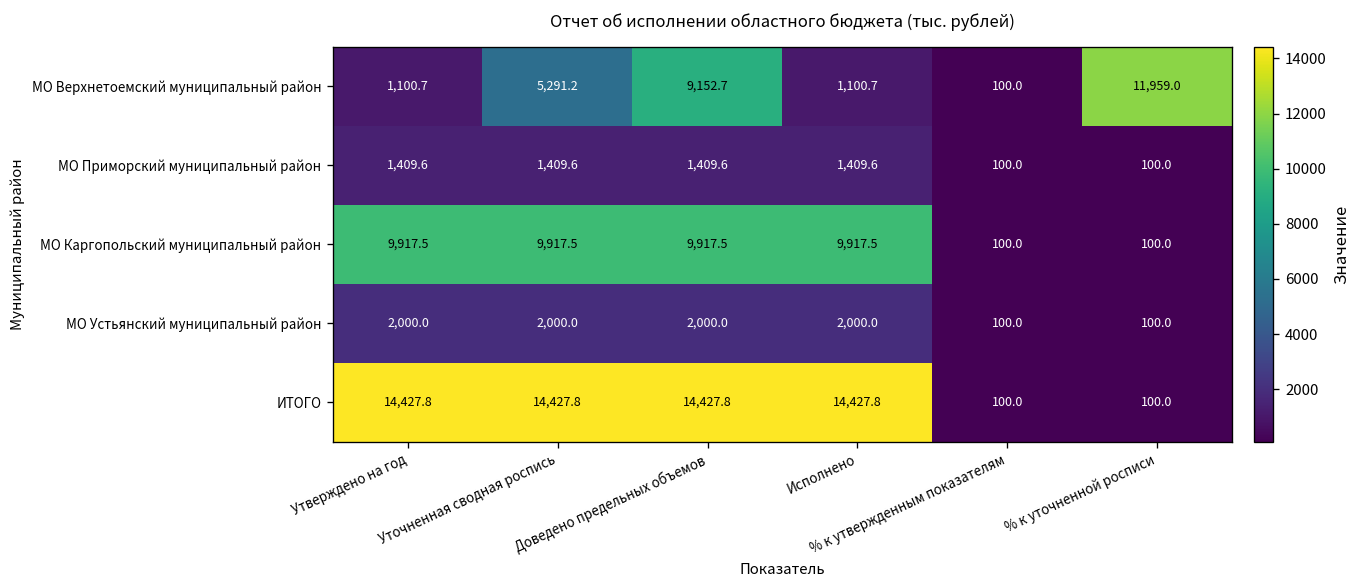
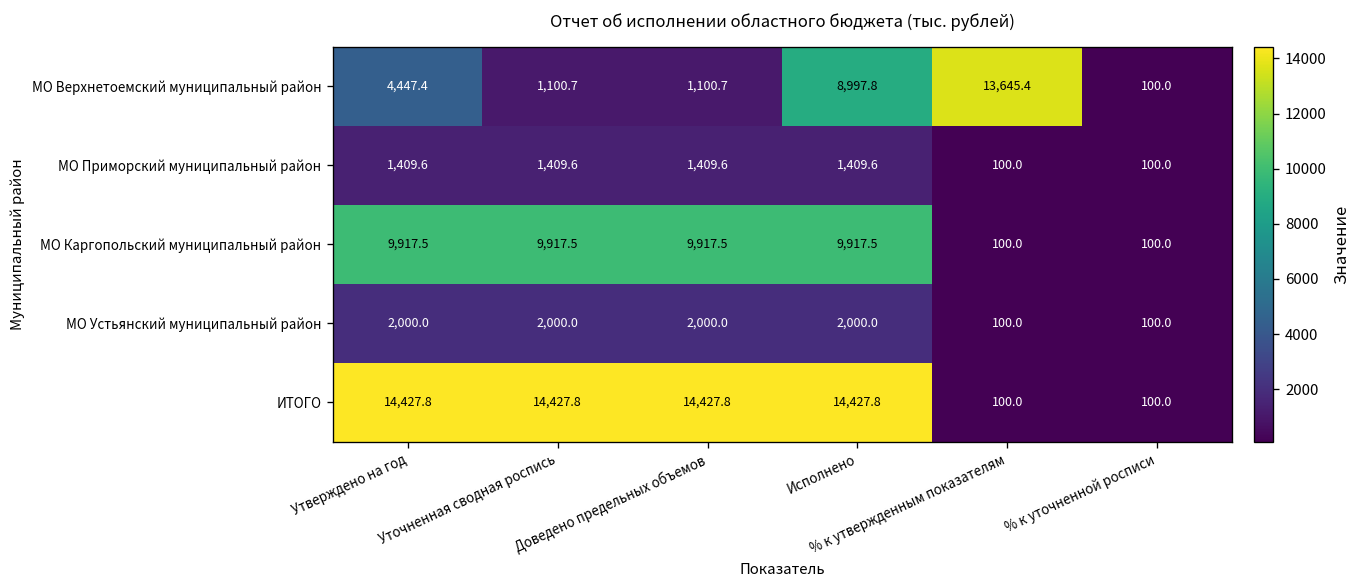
  {
    "МО Верхнетоемский муниципальный район": {
-     "Утверждено на год": "1,100.7",
-     "Уточненная сводная роспись": "5,291.2",
-     "Доведено предельных объемов": "9,152.7",
-     "Исполнено": "1,100.7",
-     "% к утвержденным показателям": "100.0",
-     "% к уточненной росписи": "11,959.0"
+     "Утверждено на год": "4,447.4",
+     "Уточненная сводная роспись": "1,100.7",
+     "Доведено предельных объемов": "1,100.7",
+     "Исполнено": "8,997.8",
+     "% к утвержденным показателям": "13,645.4",
+     "% к уточненной росписи": "100.0"
    },
    "МО Приморский муниципальный район": {
      "Утверждено на год": "1,409.6",
      "Уточненная сводная роспись": "1,409.6",
      "Доведено предельных объемов": "1,409.6",
      "Исполнено": "1,409.6",
      "% к утвержденным показателям": "100.0",
      "% к уточненной росписи": "100.0"
    },
    "МО Каргопольский муниципальный район": {
      "Утверждено на год": "9,917.5",
      "Уточненная сводная роспись": "9,917.5",
      "Доведено предельных объемов": "9,917.5",
      "Исполнено": "9,917.5",
      "% к утвержденным показателям": "100.0",
      "% к уточненной росписи": "100.0"
    },
    "МО Устьянский муниципальный район": {
      "Утверждено на год": "2,000.0",
      "Уточненная сводная роспись": "2,000.0",
      "Доведено предельных объемов": "2,000.0",
      "Исполнено": "2,000.0",
      "% к утвержденным показателям": "100.0",
      "% к уточненной росписи": "100.0"
    },
    "ИТОГО": {
      "Утверждено на год": "14,427.8",
      "Уточненная сводная роспись": "14,427.8",
      "Доведено предельных объемов": "14,427.8",
      "Исполнено": "14,427.8",
      "% к утвержденным показателям": "100.0",
      "% к уточненной росписи": "100.0"
    }
  }
